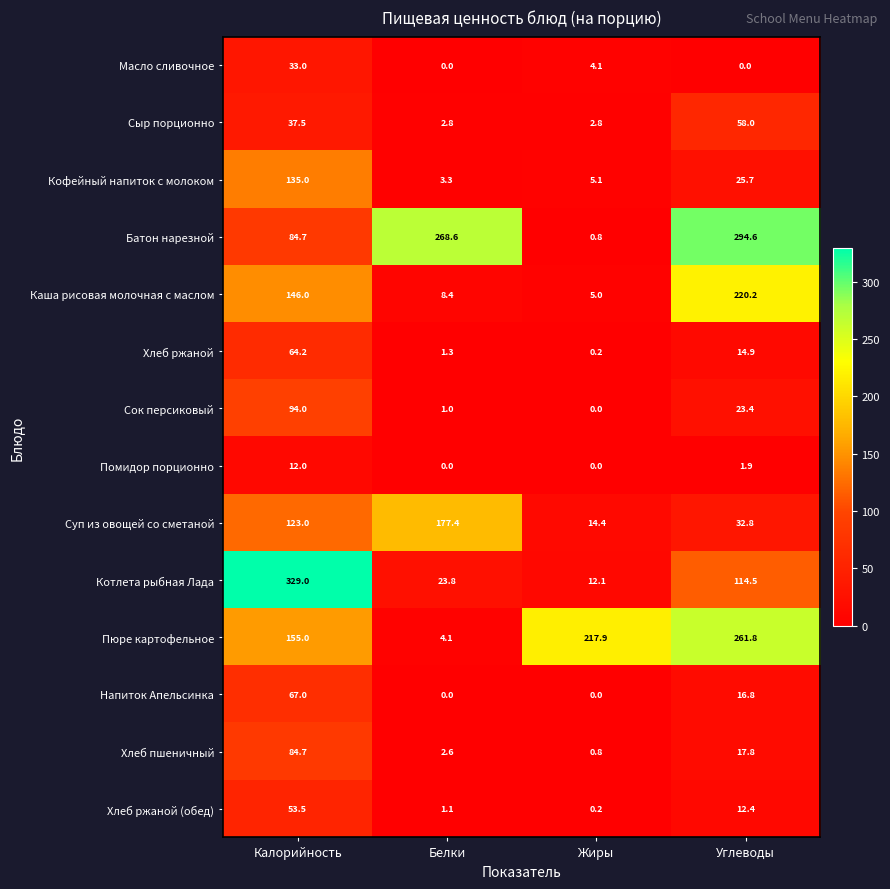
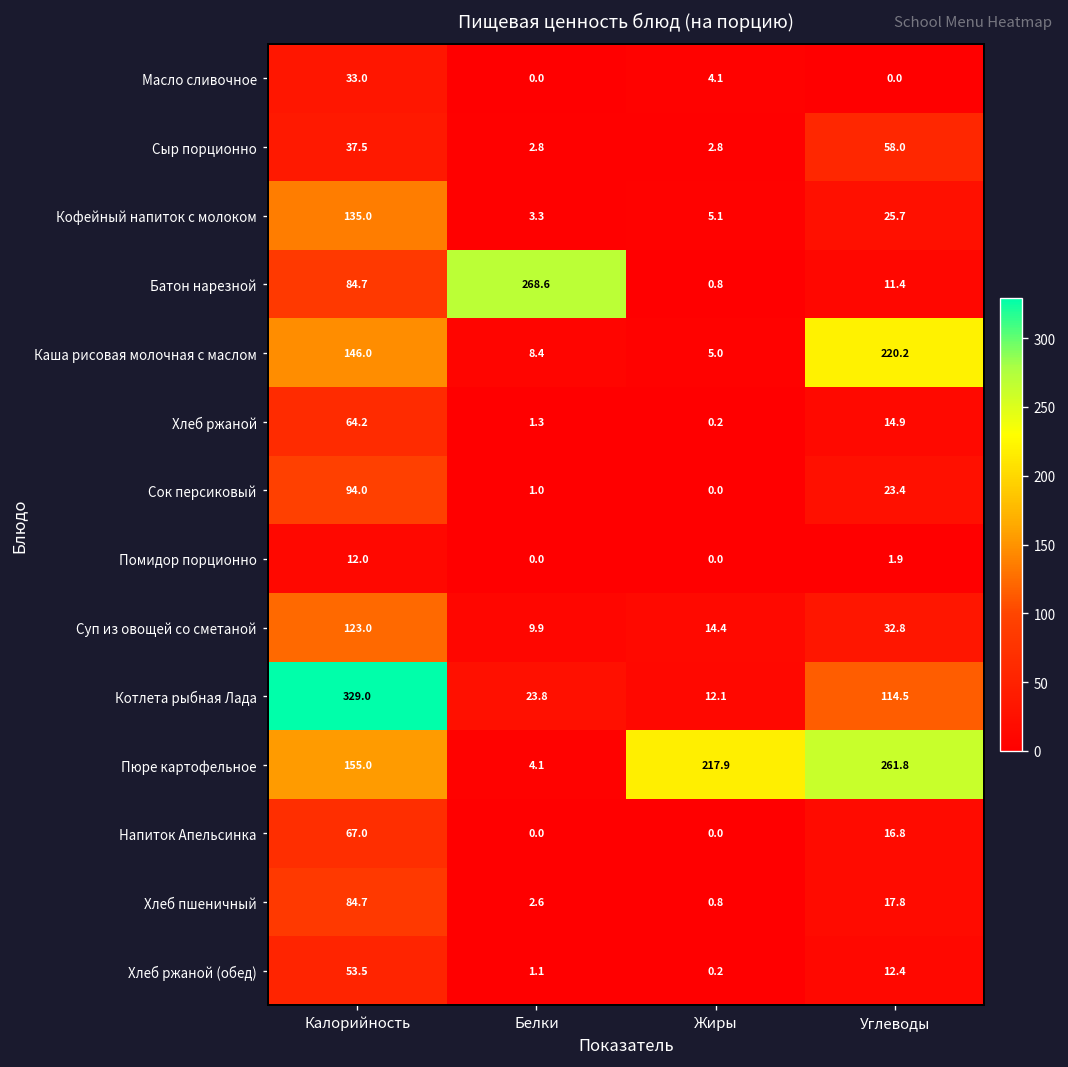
  {
    "Масло сливочное": {
      "Калорийность": 33.0,
      "Белки": 0.0,
      "Жиры": 4.1,
      "Углеводы": 0.0
    },
    "Сыр порционно": {
      "Калорийность": 37.5,
      "Белки": 2.8,
      "Жиры": 2.8,
      "Углеводы": 58.0
    },
    "Кофейный напиток с молоком": {
      "Калорийность": 135.0,
      "Белки": 3.3,
      "Жиры": 5.1,
      "Углеводы": 25.7
    },
    "Батон нарезной": {
      "Калорийность": 84.7,
      "Белки": 268.6,
      "Жиры": 0.8,
-     "Углеводы": 294.6
+     "Углеводы": 11.4
    },
    "Каша рисовая молочная с маслом": {
      "Калорийность": 146.0,
      "Белки": 8.4,
      "Жиры": 5.0,
      "Углеводы": 220.2
    },
    "Хлеб ржаной": {
      "Калорийность": 64.2,
      "Белки": 1.3,
      "Жиры": 0.2,
      "Углеводы": 14.9
    },
    "Сок персиковый": {
      "Калорийность": 94.0,
      "Белки": 1.0,
      "Жиры": 0.0,
      "Углеводы": 23.4
    },
    "Помидор порционно": {
      "Калорийность": 12.0,
      "Белки": 0.0,
      "Жиры": 0.0,
      "Углеводы": 1.9
    },
    "Суп из овощей со сметаной": {
      "Калорийность": 123.0,
-     "Белки": 177.4,
+     "Белки": 9.9,
      "Жиры": 14.4,
      "Углеводы": 32.8
    },
    "Котлета рыбная Лада": {
      "Калорийность": 329.0,
      "Белки": 23.8,
      "Жиры": 12.1,
      "Углеводы": 114.5
    },
    "Пюре картофельное": {
      "Калорийность": 155.0,
      "Белки": 4.1,
      "Жиры": 217.9,
      "Углеводы": 261.8
    },
    "Напиток Апельсинка": {
      "Калорийность": 67.0,
      "Белки": 0.0,
      "Жиры": 0.0,
      "Углеводы": 16.8
    },
    "Хлеб пшеничный": {
      "Калорийность": 84.7,
      "Белки": 2.6,
      "Жиры": 0.8,
      "Углеводы": 17.8
    },
    "Хлеб ржаной (обед)": {
      "Калорийность": 53.5,
      "Белки": 1.1,
      "Жиры": 0.2,
      "Углеводы": 12.4
    }
  }
